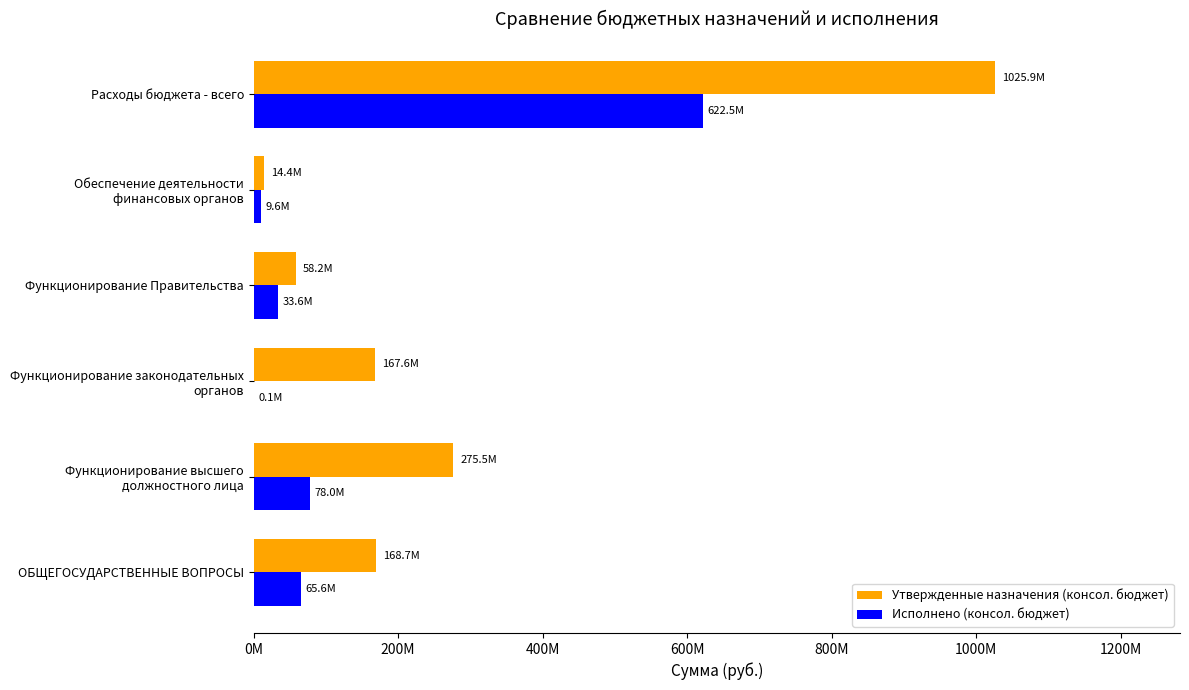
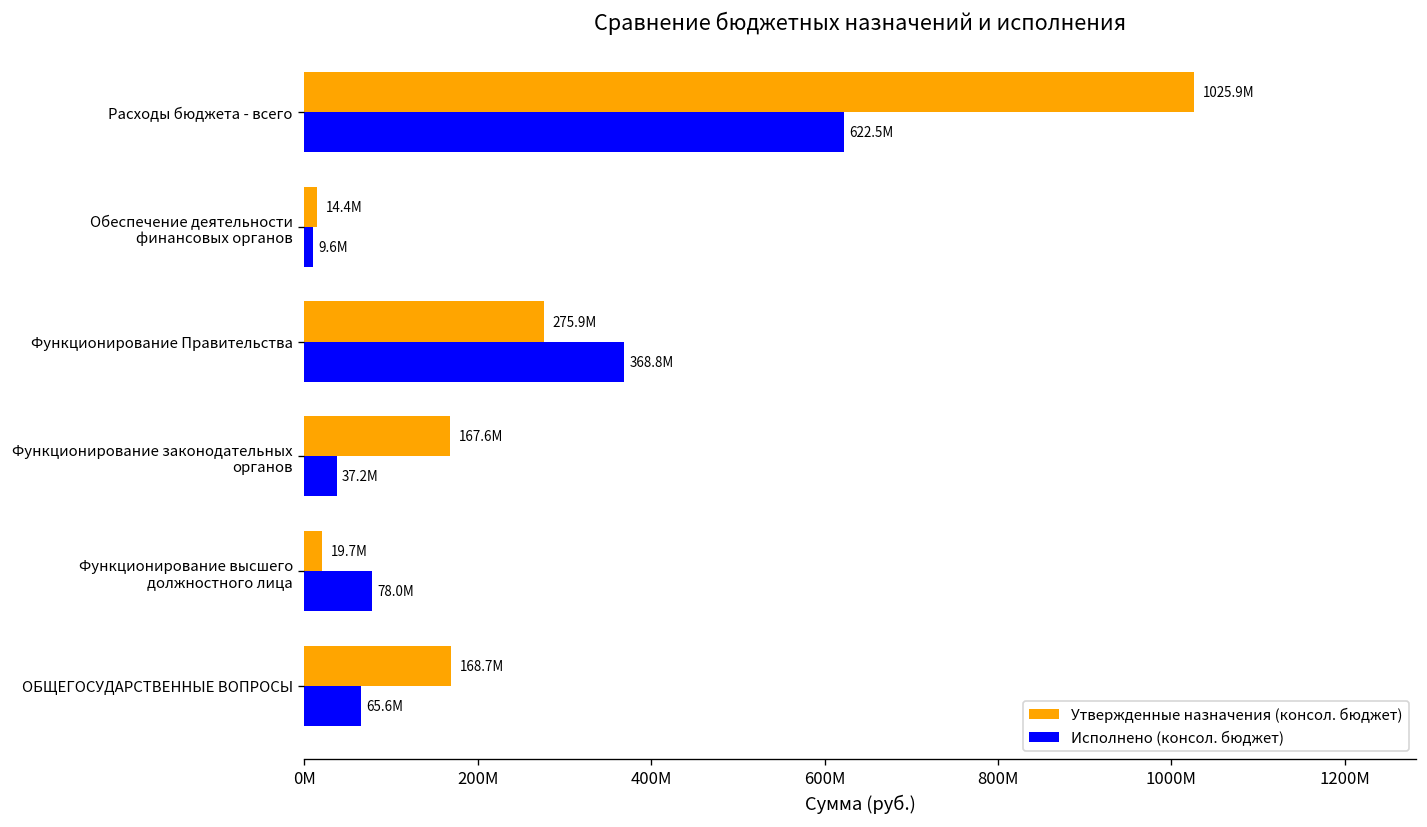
  {
    "Утвержденные назначения (консол. бюджет)": {
      "Расходы бюджета - всего": "1025.9M",
      "Обеспечение деятельности финансовых органов": "14.4M",
-     "Функционирование Правительства": "58.2M",
+     "Функционирование Правительства": "275.9M",
      "Функционирование законодательных органов": "167.6M",
-     "Функционирование высшего должностного лица": "275.5M",
+     "Функционирование высшего должностного лица": "19.7M",
      "ОБЩЕГОСУДАРСТВЕННЫЕ ВОПРОСЫ": "168.7M"
    },
    "Исполнено (консол. бюджет)": {
      "Расходы бюджета - всего": "622.5M",
      "Обеспечение деятельности финансовых органов": "9.6M",
-     "Функционирование Правительства": "33.6M",
-     "Функционирование законодательных органов": "0.1M",
+     "Функционирование Правительства": "368.8M",
+     "Функционирование законодательных органов": "37.2M",
      "Функционирование высшего должностного лица": "78.0M",
      "ОБЩЕГОСУДАРСТВЕННЫЕ ВОПРОСЫ": "65.6M"
    }
  }
